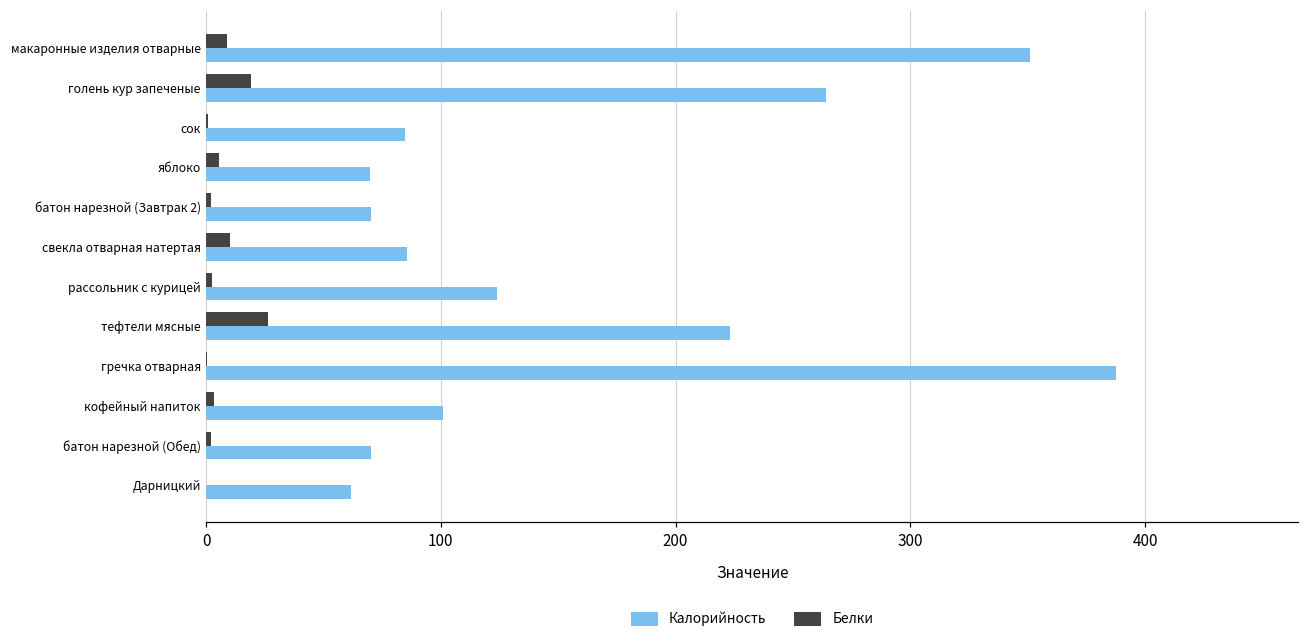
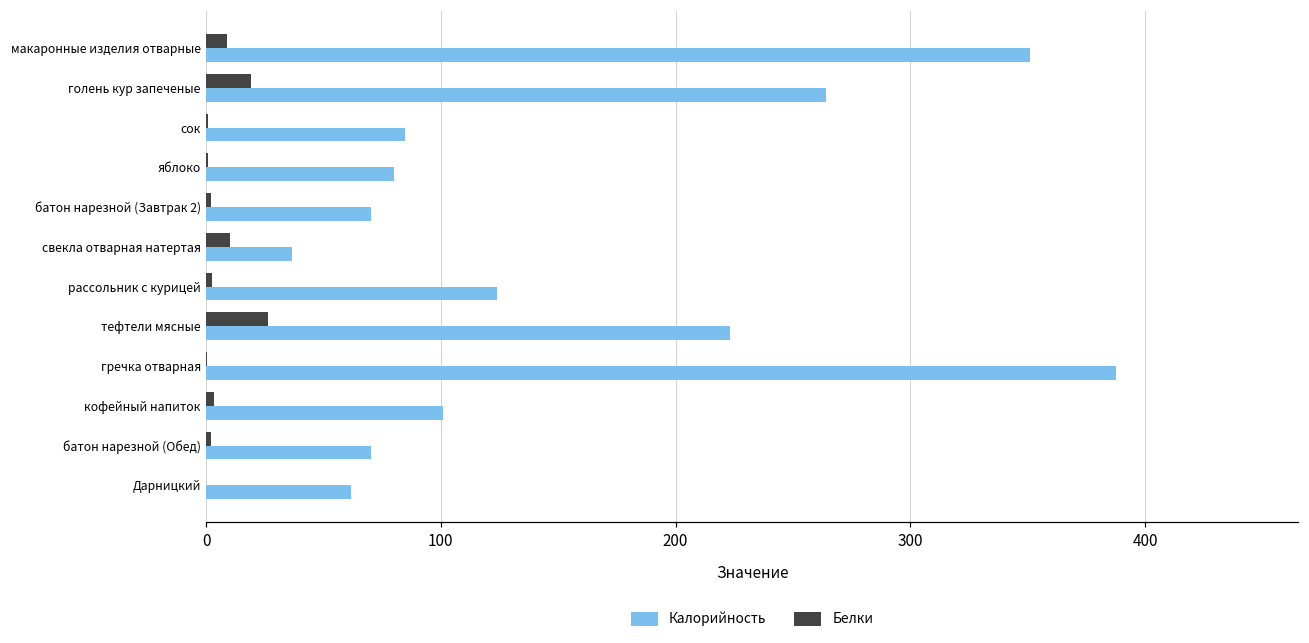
  {
    "Калорийность": {
      "макаронные изделия отварные": 351,
      "голень кур запеченые": 264,
      "сок": 85,
-     "яблоко": 70,
+     "яблоко": 80,
      "батон нарезной (Завтрак 2)": 70,
-     "свекла отварная натертая": 86,
+     "свекла отварная натертая": 37,
      "рассольник с курицей": 124,
      "тефтели мясные": 223,
      "гречка отварная": 388,
      "кофейный напиток": 101,
      "батон нарезной (Обед)": 70,
      "Дарницкий": 62
    },
    "Белки": {
      "макаронные изделия отварные": 9,
      "голень кур запеченые": 19,
-     "яблоко": 6,
+     "яблоко": 1,
      "батон нарезной (Завтрак 2)": 2,
      "свекла отварная натертая": 10,
      "рассольник с курицей": 3,
      "тефтели мясные": 27,
      "кофейный напиток": 3,
      "батон нарезной (Обед)": 2
    }
  }
